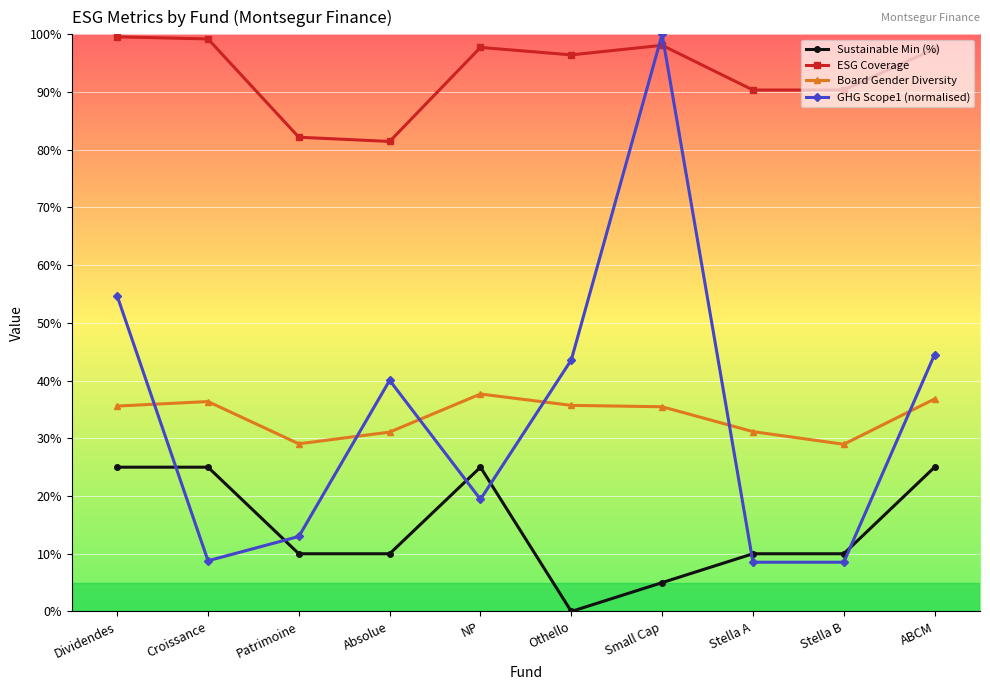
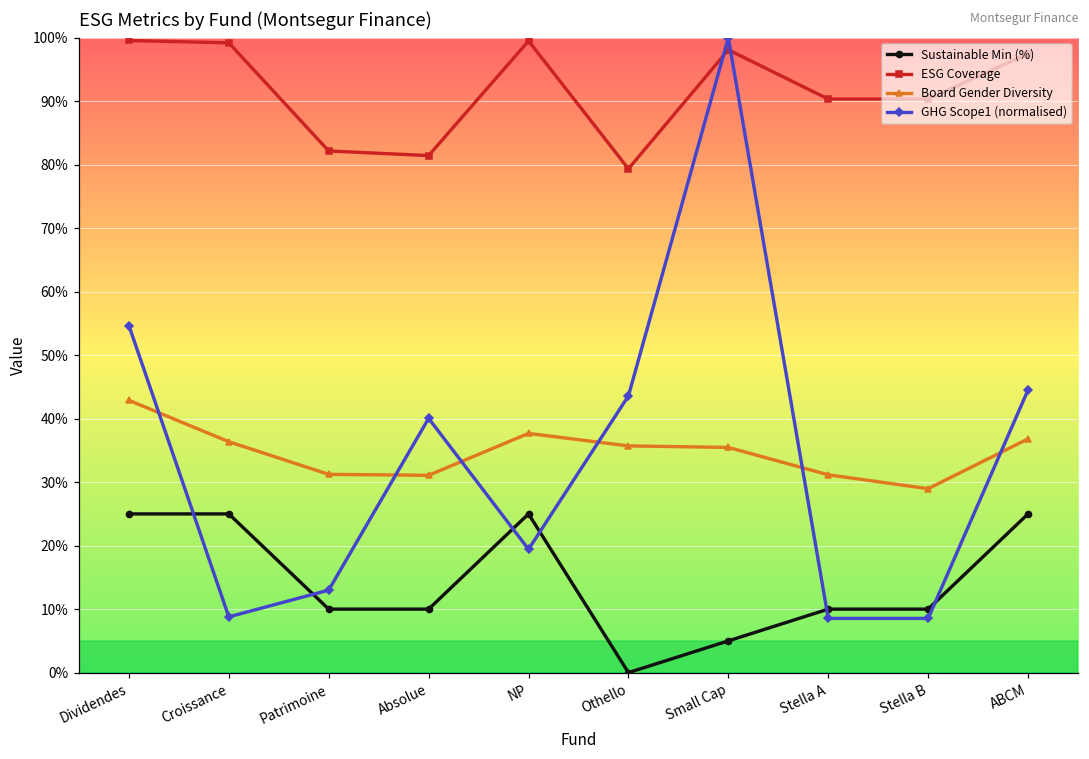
  {
    "Sustainable Min (%)": {
      "Dividendes": "25%",
      "Croissance": "25%",
      "Patrimoine": "10%",
      "Absolue": "10%",
      "NP": "25%",
      "Othello": "0%",
      "Small Cap": "5%",
      "Stella A": "10%",
      "Stella B": "10%",
      "ABCM": "25%"
    },
    "ESG Coverage": {
      "Dividendes": "100%",
      "Croissance": "99%",
      "Patrimoine": "82%",
      "Absolue": "81%",
-     "NP": "98%",
-     "Othello": "96%",
+     "NP": "100%",
+     "Othello": "79%",
      "Small Cap": "98%",
      "Stella A": "90%"
    },
    "Board Gender Diversity": {
-     "Dividendes": "36%",
+     "Dividendes": "43%",
      "Croissance": "36%",
-     "Patrimoine": "29%",
+     "Patrimoine": "31%",
      "Absolue": "31%",
      "NP": "38%",
      "Othello": "36%",
      "Small Cap": "35%",
      "Stella A": "31%",
      "Stella B": "29%",
      "ABCM": "37%"
    },
    "GHG Scope1 (normalised)": {
      "Dividendes": "55%",
      "Croissance": "9%",
      "Patrimoine": "13%",
      "Absolue": "40%",
      "NP": "19%",
      "Othello": "44%",
      "Small Cap": "100%",
      "Stella A": "9%",
      "Stella B": "9%",
      "ABCM": "45%"
    }
  }
